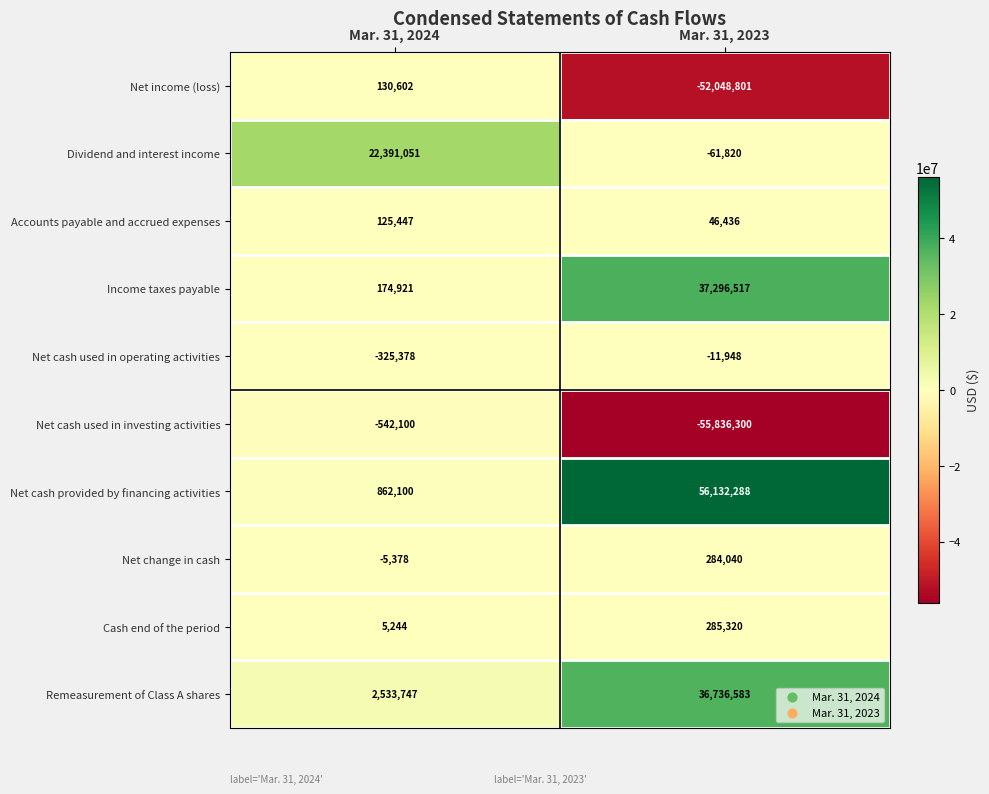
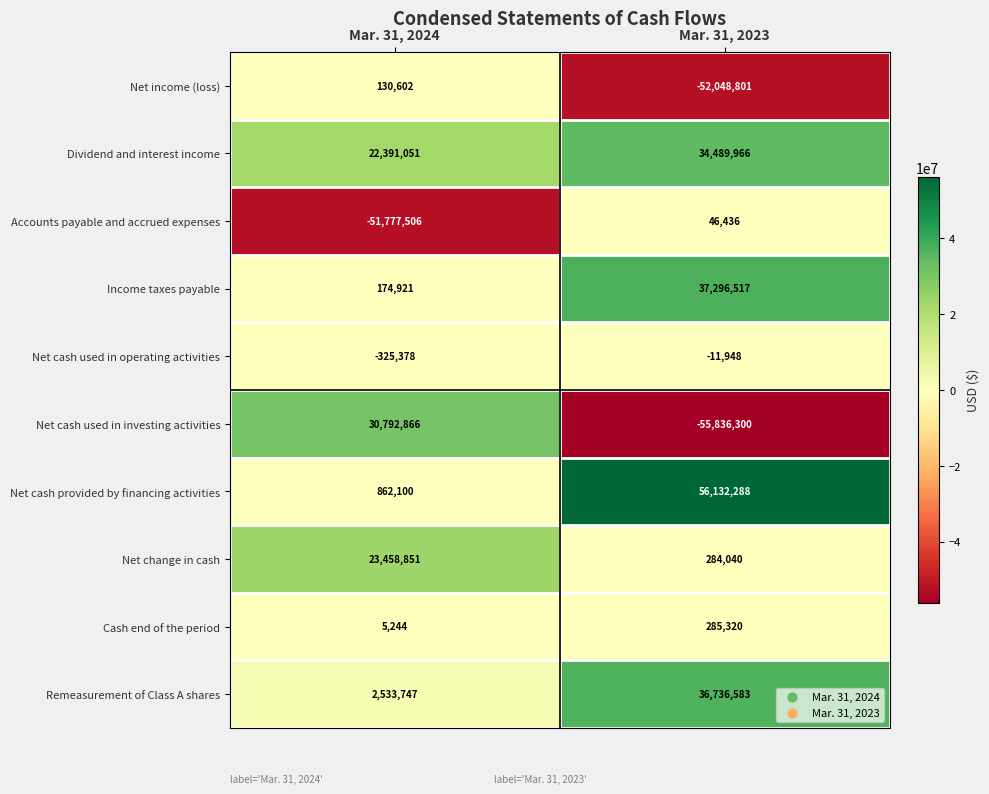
  {
    "Net income (loss)": {
      "Mar. 31, 2024": "130,602",
      "Mar. 31, 2023": "-52,048,801"
    },
    "Dividend and interest income": {
      "Mar. 31, 2024": "22,391,051",
-     "Mar. 31, 2023": "-61,820"
+     "Mar. 31, 2023": "34,489,966"
    },
    "Accounts payable and accrued expenses": {
-     "Mar. 31, 2024": "125,447",
+     "Mar. 31, 2024": "-51,777,506",
      "Mar. 31, 2023": "46,436"
    },
    "Income taxes payable": {
      "Mar. 31, 2024": "174,921",
      "Mar. 31, 2023": "37,296,517"
    },
    "Net cash used in operating activities": {
      "Mar. 31, 2024": "-325,378",
      "Mar. 31, 2023": "-11,948"
    },
    "Net cash used in investing activities": {
-     "Mar. 31, 2024": "-542,100",
+     "Mar. 31, 2024": "30,792,866",
      "Mar. 31, 2023": "-55,836,300"
    },
    "Net cash provided by financing activities": {
      "Mar. 31, 2024": "862,100",
      "Mar. 31, 2023": "56,132,288"
    },
    "Net change in cash": {
-     "Mar. 31, 2024": "-5,378",
+     "Mar. 31, 2024": "23,458,851",
      "Mar. 31, 2023": "284,040"
    },
    "Cash end of the period": {
      "Mar. 31, 2024": "5,244",
      "Mar. 31, 2023": "285,320"
    },
    "Remeasurement of Class A shares": {
      "Mar. 31, 2024": "2,533,747",
      "Mar. 31, 2023": "36,736,583"
    }
  }
